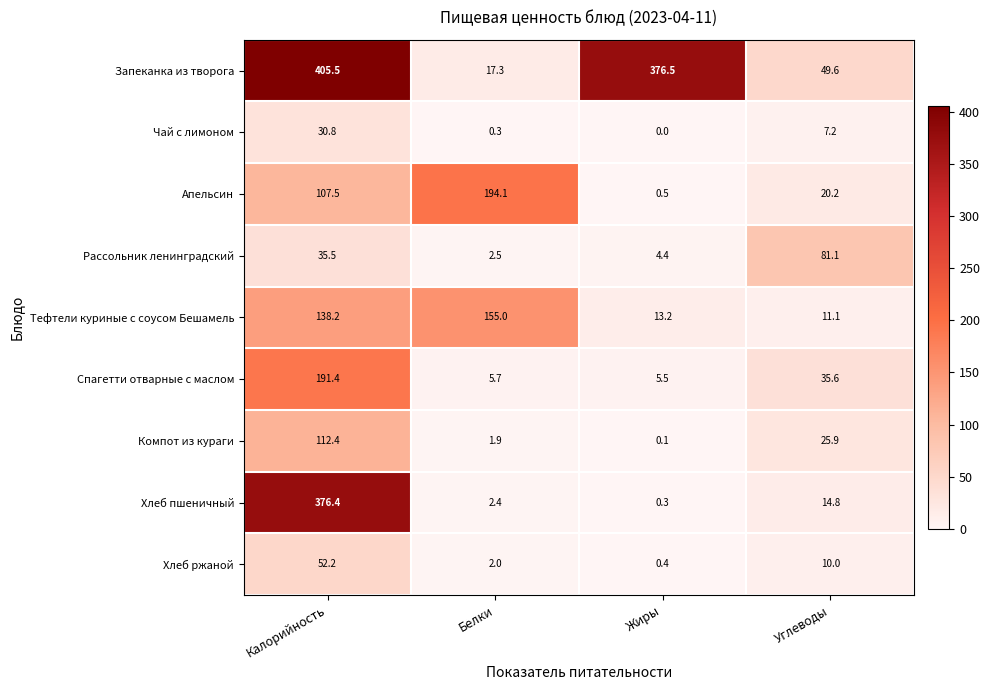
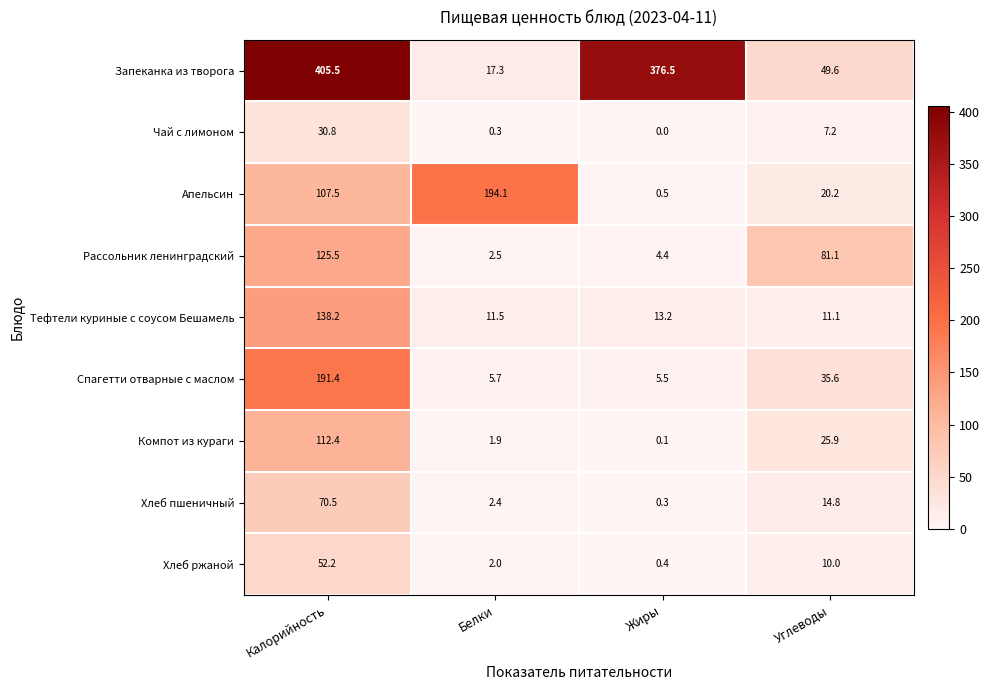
  {
    "Запеканка из творога": {
      "Калорийность": 405.5,
      "Белки": 17.3,
      "Жиры": 376.5,
      "Углеводы": 49.6
    },
    "Чай с лимоном": {
      "Калорийность": 30.8,
      "Белки": 0.3,
      "Жиры": 0.0,
      "Углеводы": 7.2
    },
    "Апельсин": {
      "Калорийность": 107.5,
      "Белки": 194.1,
      "Жиры": 0.5,
      "Углеводы": 20.2
    },
    "Рассольник ленинградский": {
-     "Калорийность": 35.5,
+     "Калорийность": 125.5,
      "Белки": 2.5,
      "Жиры": 4.4,
      "Углеводы": 81.1
    },
    "Тефтели куриные с соусом Бешамель": {
      "Калорийность": 138.2,
-     "Белки": 155.0,
+     "Белки": 11.5,
      "Жиры": 13.2,
      "Углеводы": 11.1
    },
    "Спагетти отварные с маслом": {
      "Калорийность": 191.4,
      "Белки": 5.7,
      "Жиры": 5.5,
      "Углеводы": 35.6
    },
    "Компот из кураги": {
      "Калорийность": 112.4,
      "Белки": 1.9,
      "Жиры": 0.1,
      "Углеводы": 25.9
    },
    "Хлеб пшеничный": {
-     "Калорийность": 376.4,
+     "Калорийность": 70.5,
      "Белки": 2.4,
      "Жиры": 0.3,
      "Углеводы": 14.8
    },
    "Хлеб ржаной": {
      "Калорийность": 52.2,
      "Белки": 2.0,
      "Жиры": 0.4,
      "Углеводы": 10.0
    }
  }
